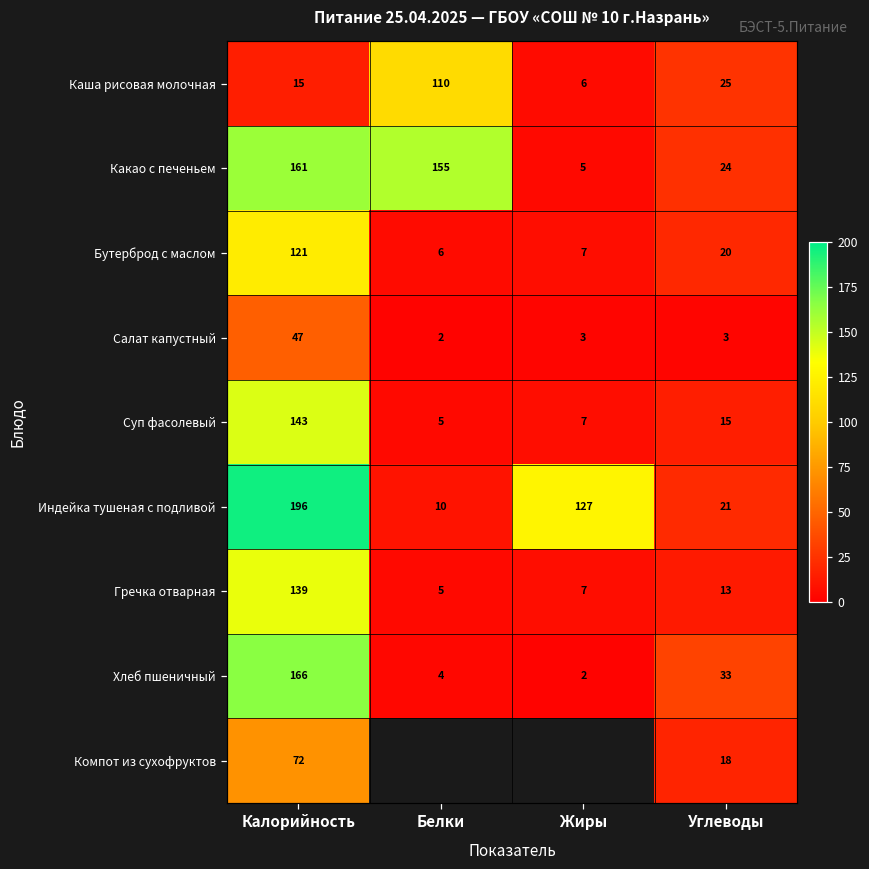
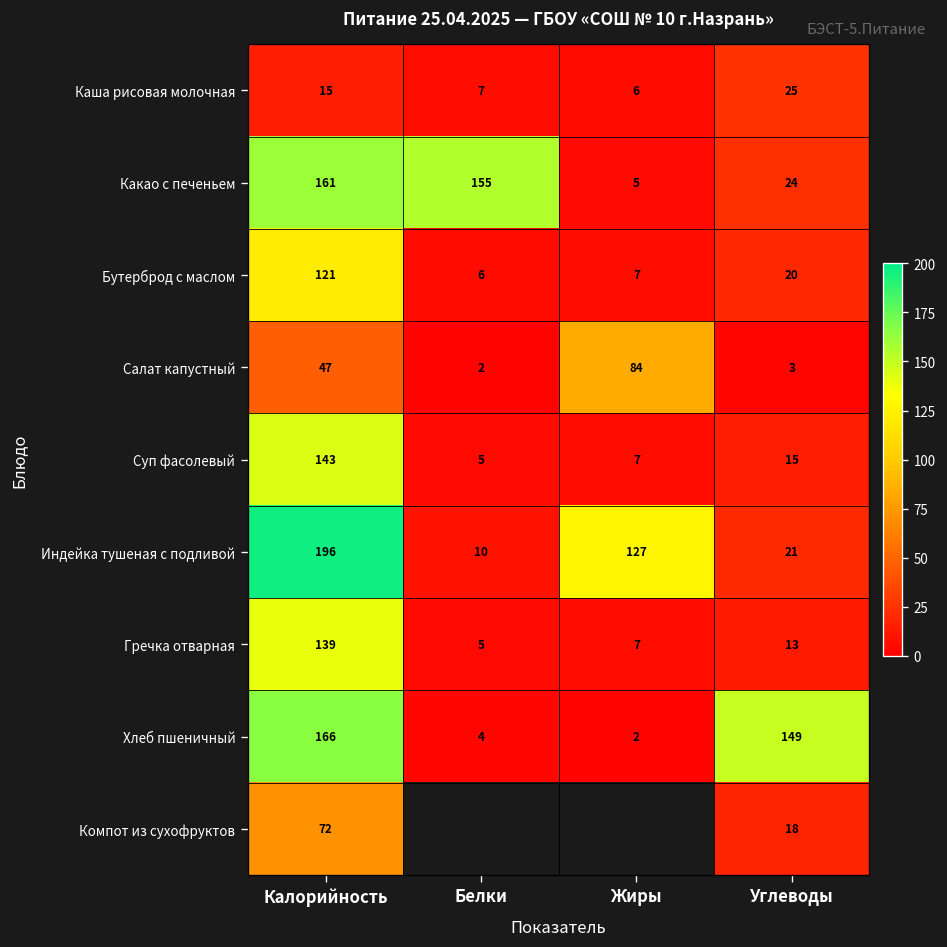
  {
    "Каша рисовая молочная": {
      "Калорийность": 15,
-     "Белки": 110,
+     "Белки": 7,
      "Жиры": 6,
      "Углеводы": 25
    },
    "Какао с печеньем": {
      "Калорийность": 161,
      "Белки": 155,
      "Жиры": 5,
      "Углеводы": 24
    },
    "Бутерброд с маслом": {
      "Калорийность": 121,
      "Белки": 6,
      "Жиры": 7,
      "Углеводы": 20
    },
    "Салат капустный": {
      "Калорийность": 47,
      "Белки": 2,
-     "Жиры": 3,
+     "Жиры": 84,
      "Углеводы": 3
    },
    "Суп фасолевый": {
      "Калорийность": 143,
      "Белки": 5,
      "Жиры": 7,
      "Углеводы": 15
    },
    "Индейка тушеная с подливой": {
      "Калорийность": 196,
      "Белки": 10,
      "Жиры": 127,
      "Углеводы": 21
    },
    "Гречка отварная": {
      "Калорийность": 139,
      "Белки": 5,
      "Жиры": 7,
      "Углеводы": 13
    },
    "Хлеб пшеничный": {
      "Калорийность": 166,
      "Белки": 4,
      "Жиры": 2,
-     "Углеводы": 33
+     "Углеводы": 149
    },
    "Компот из сухофруктов": {
      "Калорийность": 72,
      "Углеводы": 18
    }
  }
